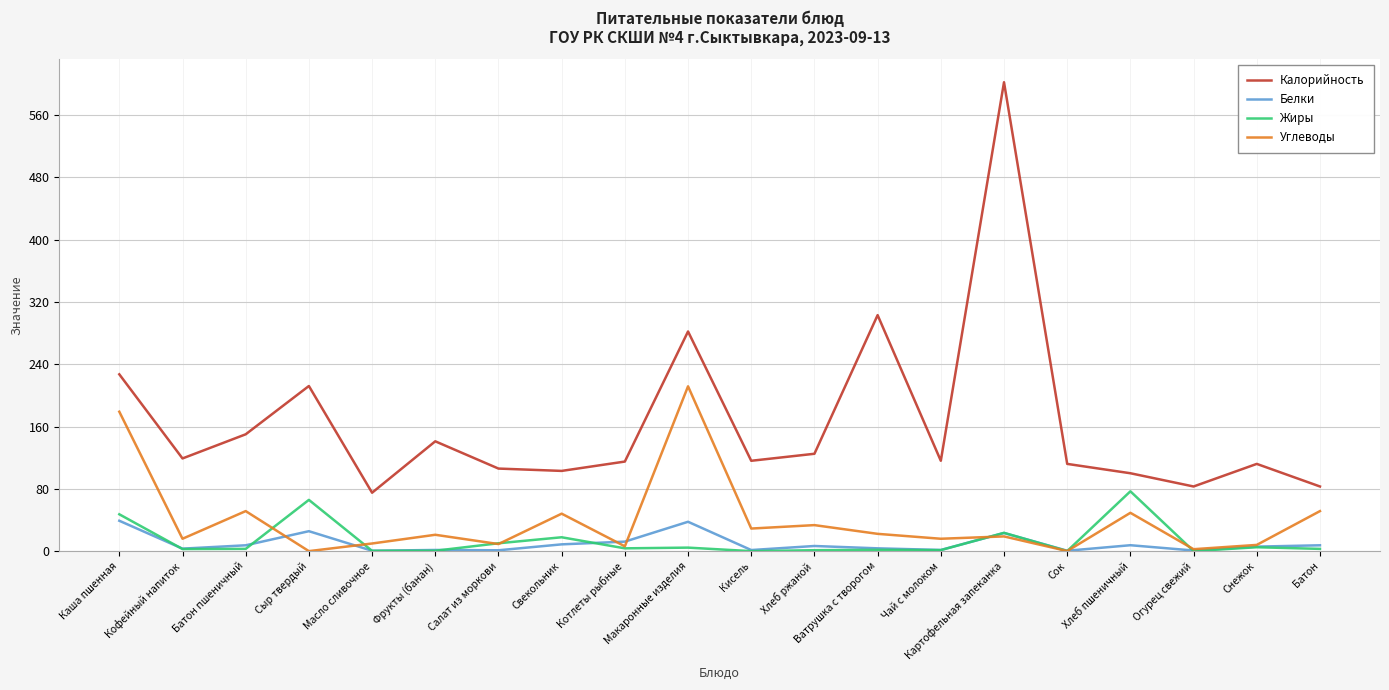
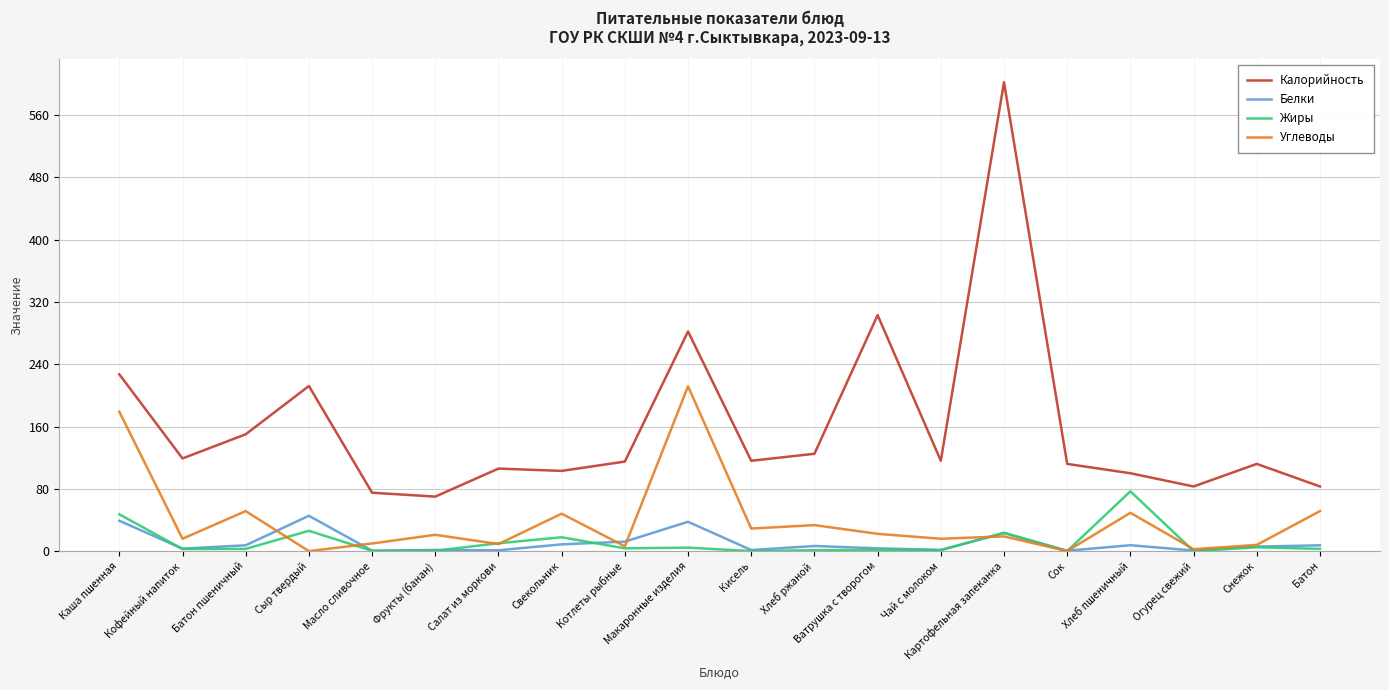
  {
    "Калорийность": {
      "Каша пшенная": 230,
      "Кофейный напиток": 120,
      "Батон пшеничный": 150,
      "Сыр твердый": 210,
      "Масло сливочное": 80,
-     "Фрукты (банан)": 140,
+     "Фрукты (банан)": 70,
      "Салат из моркови": 110,
      "Свекольник": 100,
      "Котлеты рыбные": 120,
      "Макаронные изделия": 280,
      "Кисель": 120,
      "Хлеб ржаной": 130,
      "Ватрушка с творогом": 300,
      "Чай с молоком": 120,
      "Картофельная запеканка": 600,
      "Сок": 110,
      "Хлеб пшеничный": 100,
      "Огурец свежий": 80,
      "Снежок": 110,
      "Батон": 80
    },
    "Белки": {
      "Каша пшенная": 40,
      "Батон пшеничный": 10,
-     "Сыр твердый": 30,
+     "Сыр твердый": 50,
      "Салат из моркови": 0,
      "Свекольник": 10,
      "Котлеты рыбные": 10,
      "Макаронные изделия": 40,
      "Хлеб ржаной": 10,
      "Хлеб пшеничный": 10,
      "Батон": 10
    },
    "Жиры": {
      "Каша пшенная": 50,
      "Батон пшеничный": 0,
-     "Сыр твердый": 70,
+     "Сыр твердый": 30,
      "Свекольник": 20,
      "Макаронные изделия": 0,
      "Хлеб ржаной": 0,
      "Хлеб пшеничный": 80,
      "Батон": 0
    },
    "Углеводы": {
      "Каша пшенная": 180,
      "Кофейный напиток": 20,
      "Батон пшеничный": 50,
      "Сыр твердый": 0,
      "Масло сливочное": 10,
      "Фрукты (банан)": 20,
      "Свекольник": 50,
      "Макаронные изделия": 210,
      "Кисель": 30,
      "Хлеб ржаной": 30,
      "Ватрушка с творогом": 20,
      "Чай с молоком": 20,
      "Картофельная запеканка": 20,
      "Хлеб пшеничный": 50,
      "Батон": 50
    }
  }
